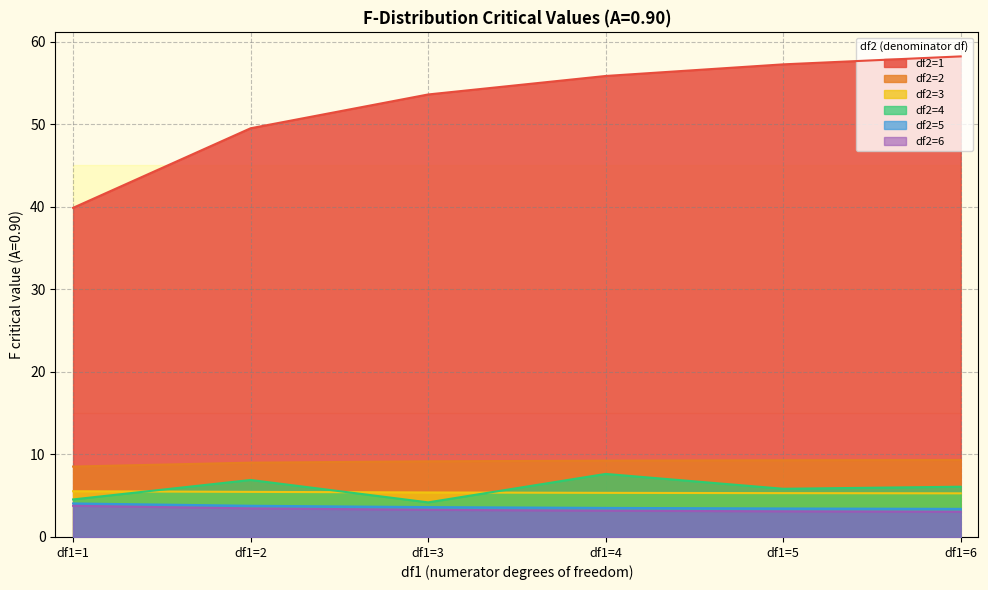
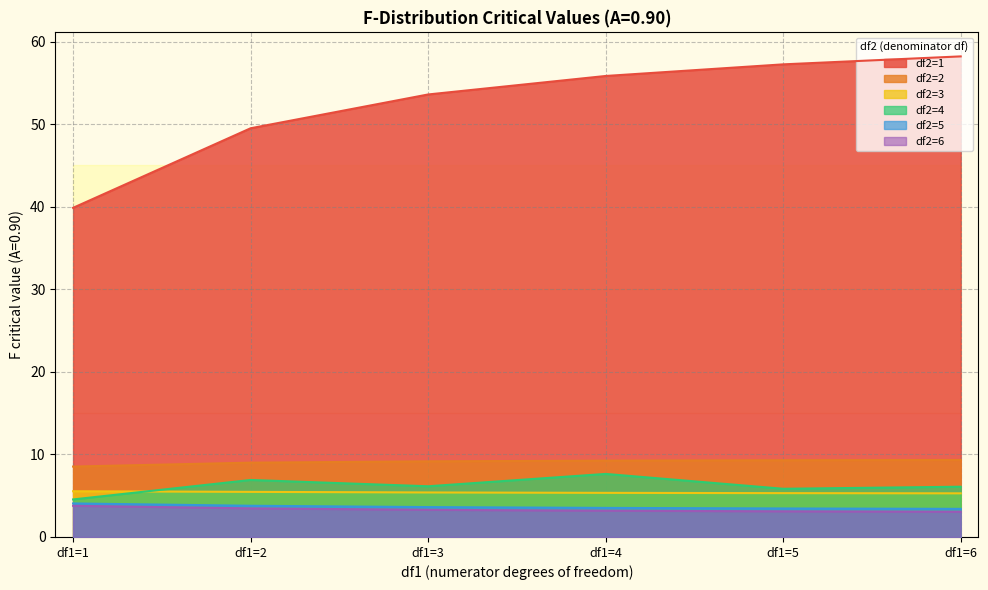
  {
    "df2=4": {
      "df1=1": 5,
      "df1=2": 7,
-     "df1=3": 4,
+     "df1=3": 6,
      "df1=4": 8,
      "df1=5": 6,
      "df1=6": 6
    },
    "df2=5": {
      "df1=2": 4,
      "df1=3": 4,
      "df1=4": 4,
      "df1=5": 3,
      "df1=6": 3
    },
    "df2=6": {
      "df1=2": 3,
      "df1=3": 3,
      "df1=4": 3,
      "df1=5": 3,
      "df1=6": 3
    }
  }
